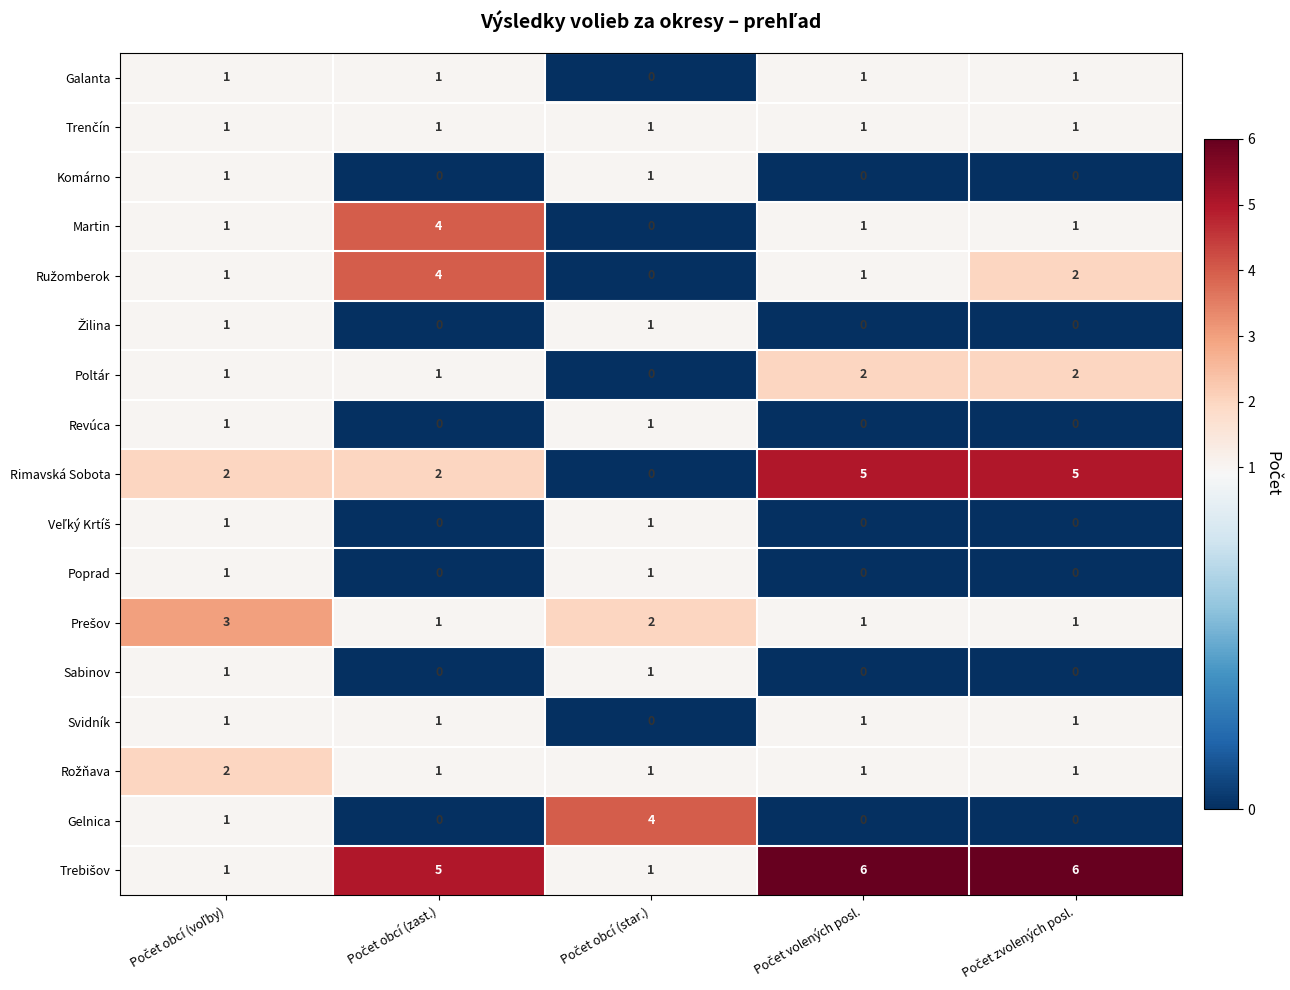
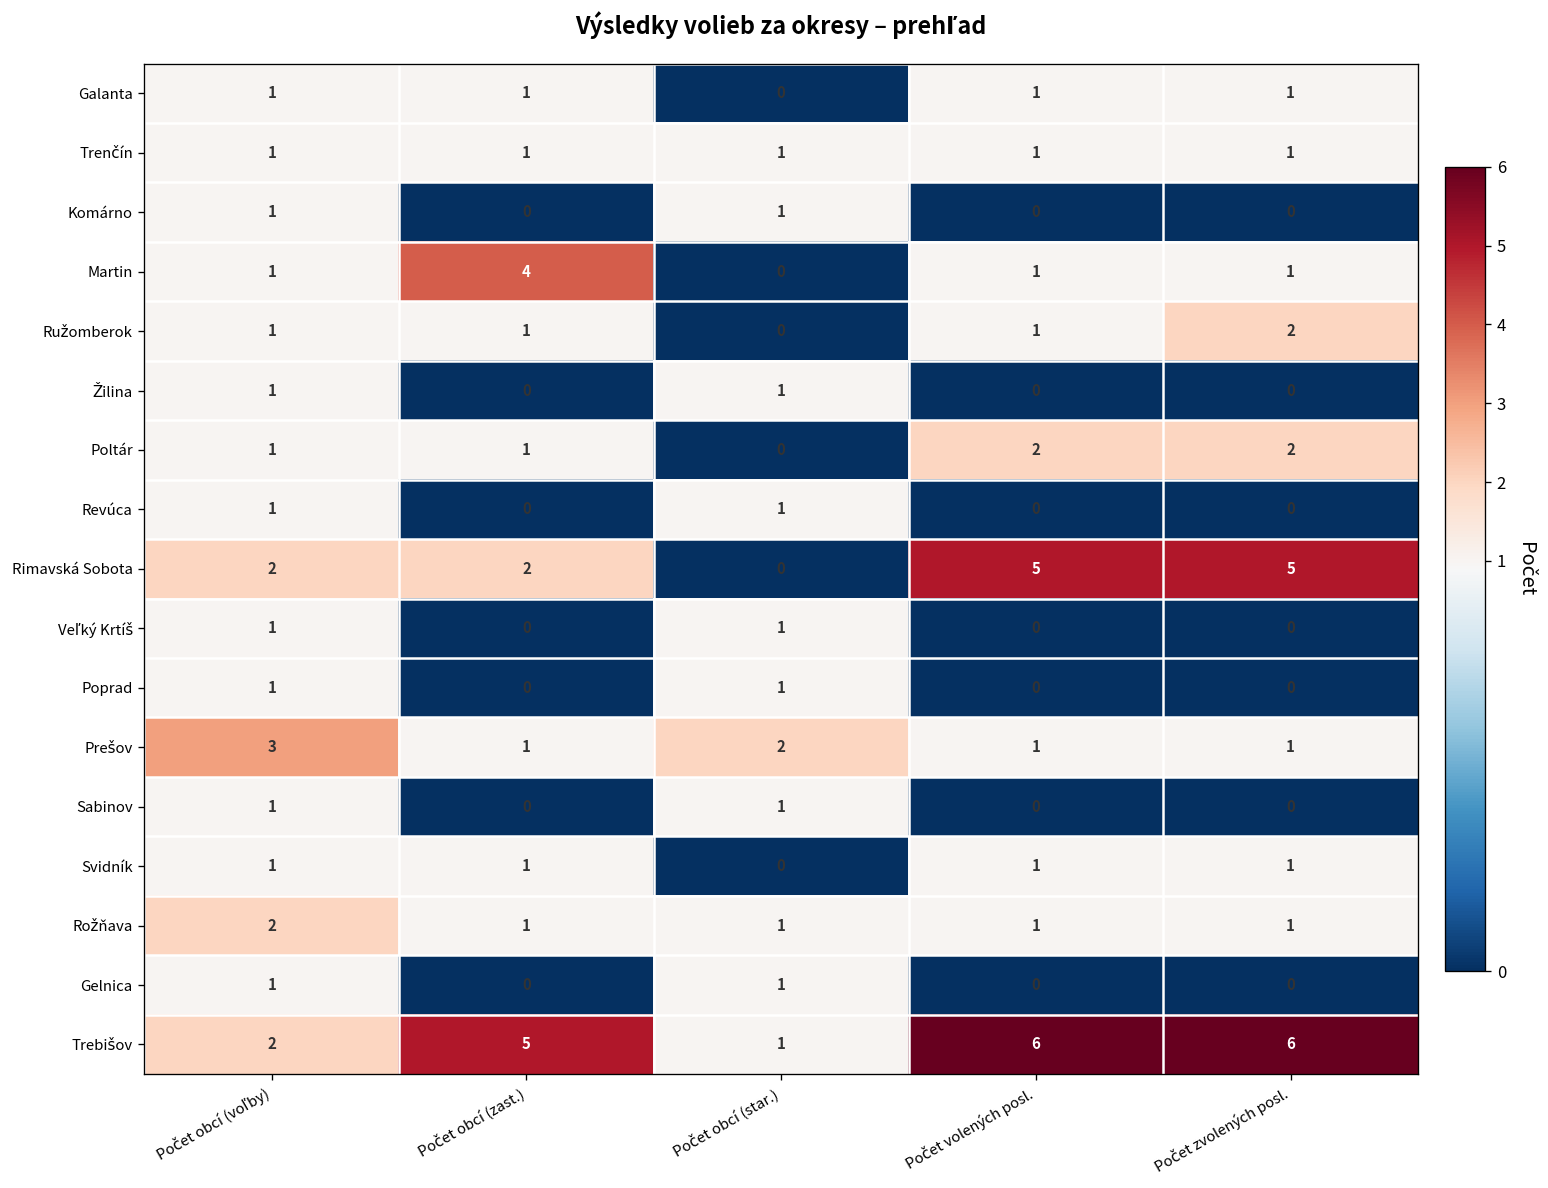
  {
    "Galanta": {
      "Počet obcí (voľby)": 1,
      "Počet obcí (zast.)": 1,
      "Počet volených posl.": 1,
      "Počet zvolených posl.": 1
    },
    "Trenčín": {
      "Počet obcí (voľby)": 1,
      "Počet obcí (zast.)": 1,
      "Počet obcí (star.)": 1,
      "Počet volených posl.": 1,
      "Počet zvolených posl.": 1
    },
    "Komárno": {
      "Počet obcí (voľby)": 1,
      "Počet obcí (star.)": 1
    },
    "Martin": {
      "Počet obcí (voľby)": 1,
      "Počet obcí (zast.)": 4,
      "Počet volených posl.": 1,
      "Počet zvolených posl.": 1
    },
    "Ružomberok": {
      "Počet obcí (voľby)": 1,
-     "Počet obcí (zast.)": 4,
+     "Počet obcí (zast.)": 1,
      "Počet volených posl.": 1,
      "Počet zvolených posl.": 2
    },
    "Žilina": {
      "Počet obcí (voľby)": 1,
      "Počet obcí (star.)": 1
    },
    "Poltár": {
      "Počet obcí (voľby)": 1,
      "Počet obcí (zast.)": 1,
      "Počet volených posl.": 2,
      "Počet zvolených posl.": 2
    },
    "Revúca": {
      "Počet obcí (voľby)": 1,
      "Počet obcí (star.)": 1
    },
    "Rimavská Sobota": {
      "Počet obcí (voľby)": 2,
      "Počet obcí (zast.)": 2,
      "Počet volených posl.": 5,
      "Počet zvolených posl.": 5
    },
    "Veľký Krtíš": {
      "Počet obcí (voľby)": 1,
      "Počet obcí (star.)": 1
    },
    "Poprad": {
      "Počet obcí (voľby)": 1,
      "Počet obcí (star.)": 1
    },
    "Prešov": {
      "Počet obcí (voľby)": 3,
      "Počet obcí (zast.)": 1,
      "Počet obcí (star.)": 2,
      "Počet volených posl.": 1,
      "Počet zvolených posl.": 1
    },
    "Sabinov": {
      "Počet obcí (voľby)": 1,
      "Počet obcí (star.)": 1
    },
    "Svidník": {
      "Počet obcí (voľby)": 1,
      "Počet obcí (zast.)": 1,
      "Počet volených posl.": 1,
      "Počet zvolených posl.": 1
    },
    "Rožňava": {
      "Počet obcí (voľby)": 2,
      "Počet obcí (zast.)": 1,
      "Počet obcí (star.)": 1,
      "Počet volených posl.": 1,
      "Počet zvolených posl.": 1
    },
    "Gelnica": {
      "Počet obcí (voľby)": 1,
-     "Počet obcí (star.)": 4
+     "Počet obcí (star.)": 1
    },
    "Trebišov": {
-     "Počet obcí (voľby)": 1,
+     "Počet obcí (voľby)": 2,
      "Počet obcí (zast.)": 5,
      "Počet obcí (star.)": 1,
      "Počet volených posl.": 6,
      "Počet zvolených posl.": 6
    }
  }
